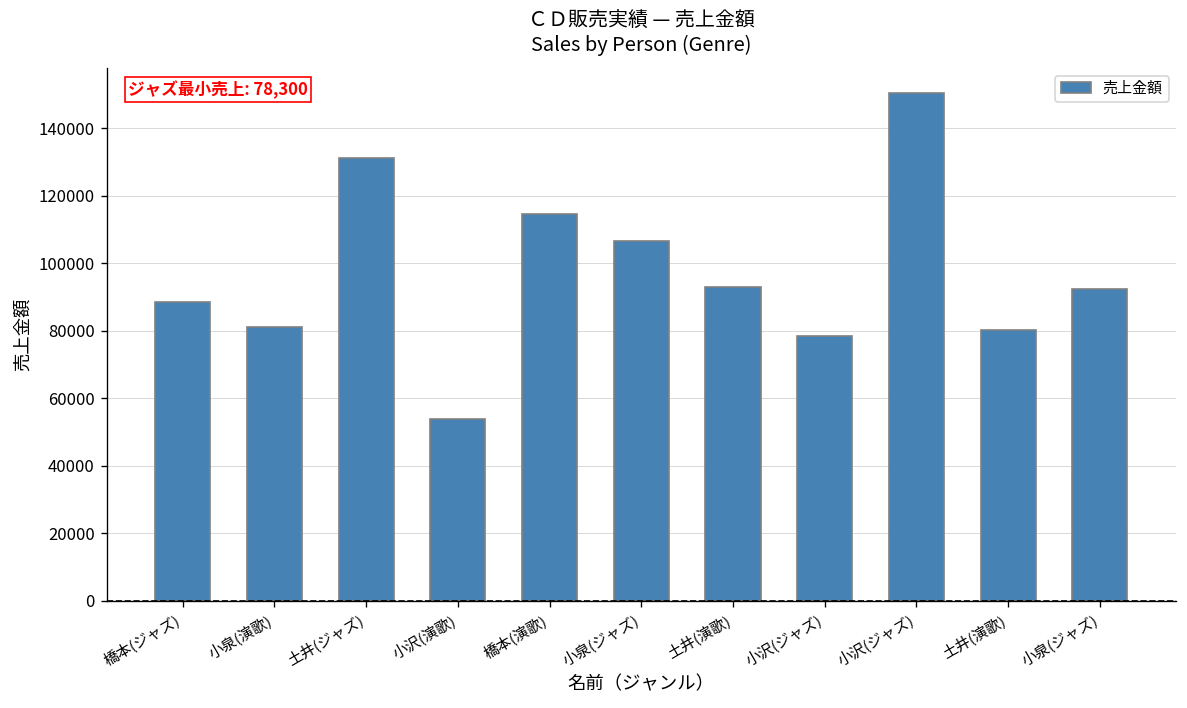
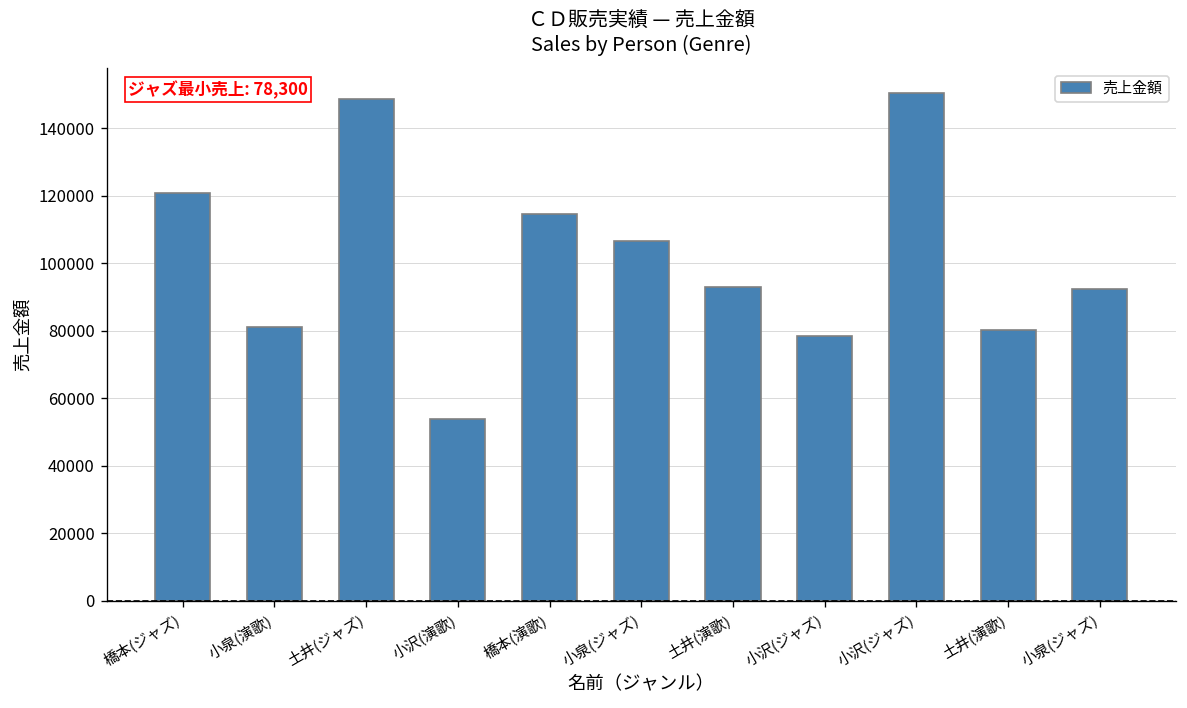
  {
-   "橋本(ジャズ)": 88000,
+   "橋本(ジャズ)": 121000,
    "小泉(演歌)": 81000,
-   "土井(ジャズ)": 131000,
+   "土井(ジャズ)": 149000,
    "小沢(演歌)": 54000,
    "橋本(演歌)": 115000
  }
